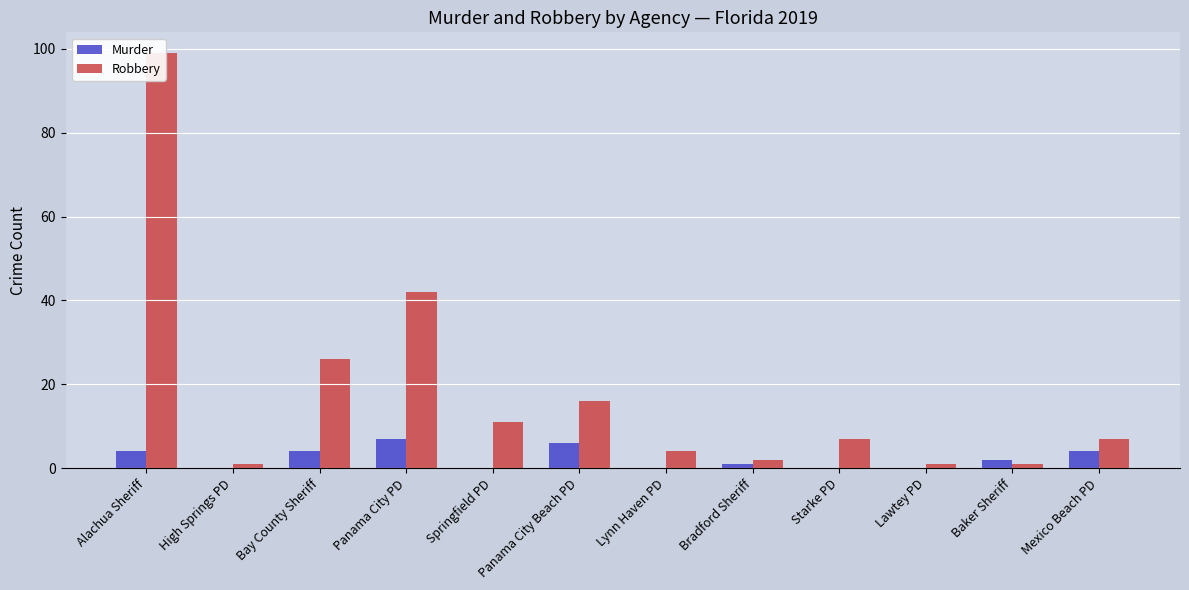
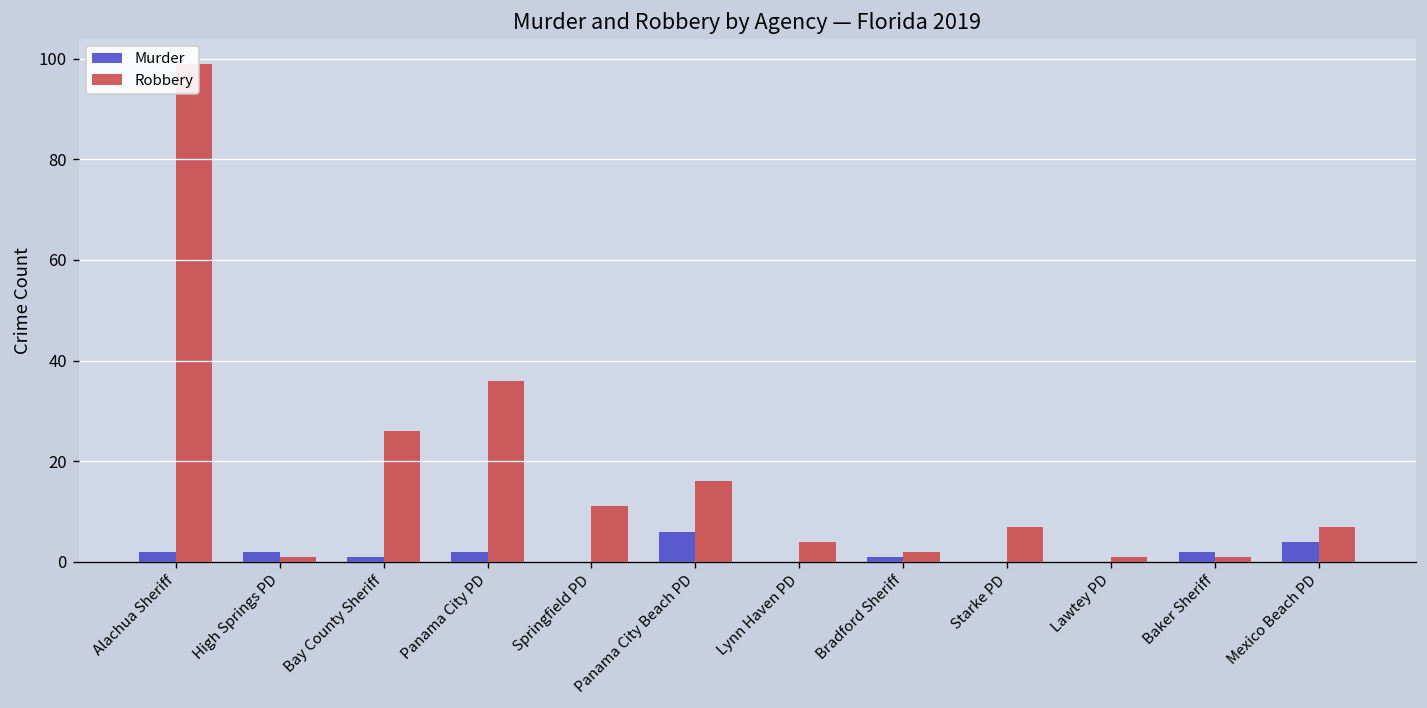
  {
    "Murder": {
-     "Alachua Sheriff": 4,
-     "High Springs PD": 0,
-     "Bay County Sheriff": 4,
-     "Panama City PD": 7,
+     "Alachua Sheriff": 2,
+     "High Springs PD": 2,
+     "Bay County Sheriff": 1,
+     "Panama City PD": 2,
      "Springfield PD": 0,
      "Panama City Beach PD": 6,
      "Lynn Haven PD": 0,
      "Bradford Sheriff": 1,
      "Starke PD": 0,
      "Lawtey PD": 0,
      "Baker Sheriff": 2,
      "Mexico Beach PD": 4
    },
    "Robbery": {
      "High Springs PD": 1,
      "Bay County Sheriff": 26,
-     "Panama City PD": 42,
+     "Panama City PD": 36,
      "Springfield PD": 11,
      "Panama City Beach PD": 16,
      "Lynn Haven PD": 4,
      "Bradford Sheriff": 2,
      "Starke PD": 7,
      "Lawtey PD": 1,
      "Baker Sheriff": 1,
      "Mexico Beach PD": 7
    }
  }
